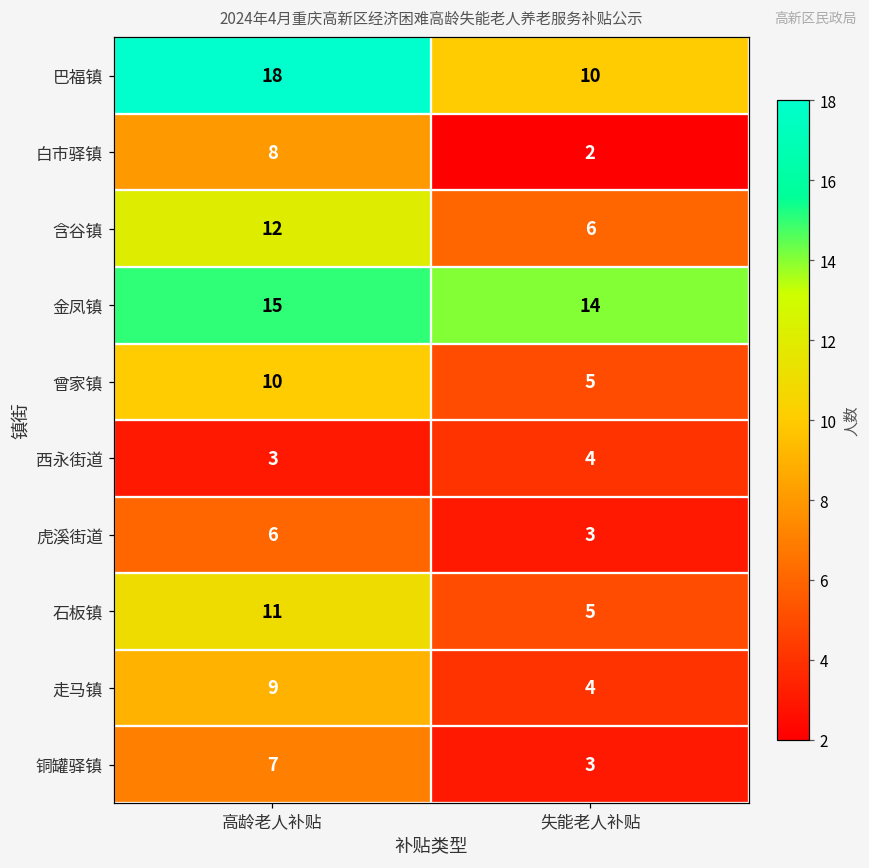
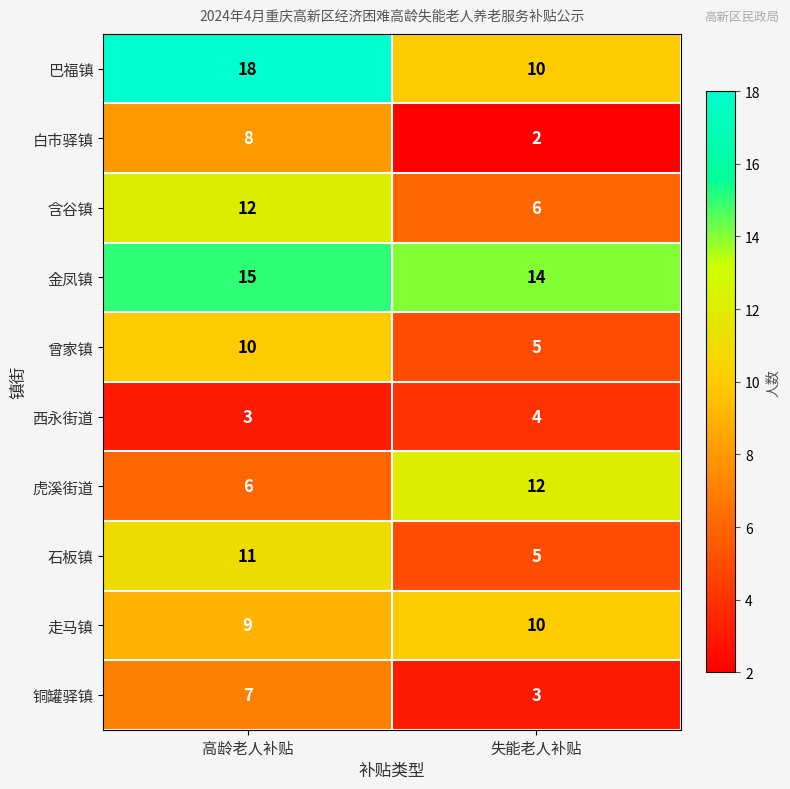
  {
    "巴福镇": {
      "高龄老人补贴": 18,
      "失能老人补贴": 10
    },
    "白市驿镇": {
      "高龄老人补贴": 8,
      "失能老人补贴": 2
    },
    "含谷镇": {
      "高龄老人补贴": 12,
      "失能老人补贴": 6
    },
    "金凤镇": {
      "高龄老人补贴": 15,
      "失能老人补贴": 14
    },
    "曾家镇": {
      "高龄老人补贴": 10,
      "失能老人补贴": 5
    },
    "西永街道": {
      "高龄老人补贴": 3,
      "失能老人补贴": 4
    },
    "虎溪街道": {
      "高龄老人补贴": 6,
-     "失能老人补贴": 3
+     "失能老人补贴": 12
    },
    "石板镇": {
      "高龄老人补贴": 11,
      "失能老人补贴": 5
    },
    "走马镇": {
      "高龄老人补贴": 9,
-     "失能老人补贴": 4
+     "失能老人补贴": 10
    },
    "铜罐驿镇": {
      "高龄老人补贴": 7,
      "失能老人补贴": 3
    }
  }
